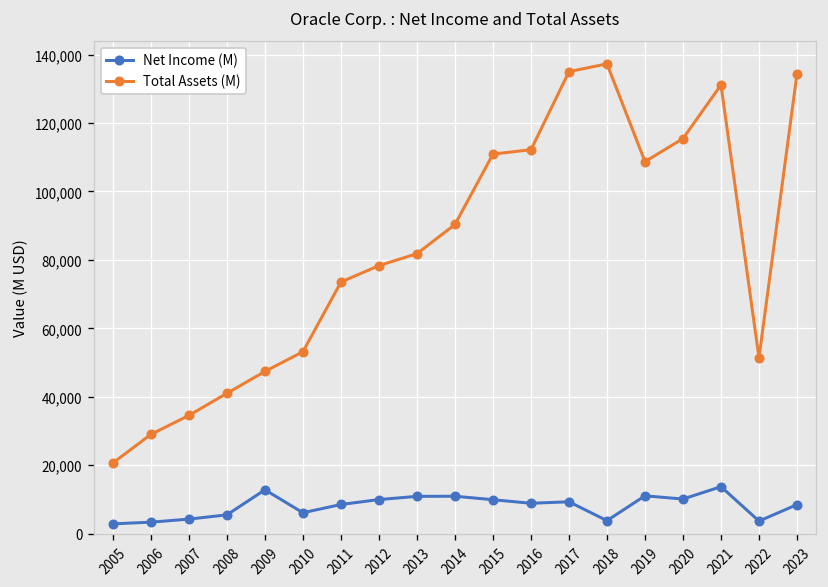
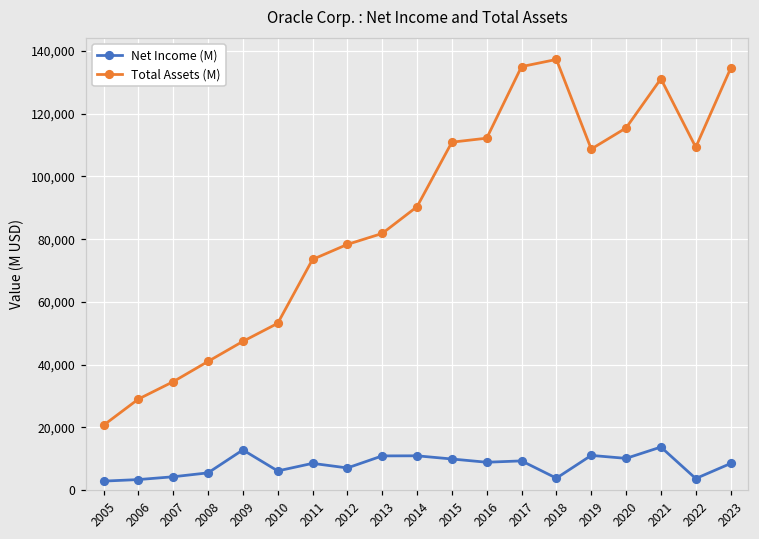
  {
    "Net Income (M)": {
      "2005": "3,000",
      "2006": "3,000",
      "2007": "4,000",
      "2008": "6,000",
      "2009": "13,000",
      "2010": "6,000",
      "2011": "9,000",
-     "2012": "10,000",
+     "2012": "7,000",
      "2013": "11,000",
      "2014": "11,000",
      "2015": "10,000",
      "2016": "9,000",
      "2017": "9,000",
      "2018": "4,000",
      "2019": "11,000",
      "2020": "10,000",
      "2021": "14,000",
      "2022": "4,000",
      "2023": "9,000"
    },
    "Total Assets (M)": {
      "2005": "21,000",
      "2006": "29,000",
      "2007": "35,000",
      "2008": "41,000",
      "2009": "47,000",
      "2010": "53,000",
      "2011": "74,000",
      "2012": "78,000",
      "2013": "82,000",
      "2014": "90,000",
      "2015": "111,000",
      "2016": "112,000",
      "2017": "135,000",
      "2018": "137,000",
      "2019": "109,000",
      "2020": "115,000",
      "2021": "131,000",
-     "2022": "51,000",
+     "2022": "109,000",
      "2023": "134,000"
    }
  }
